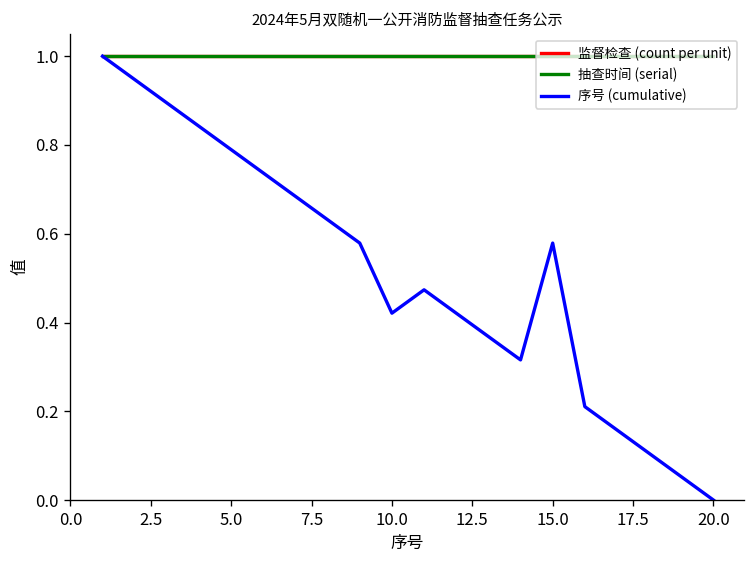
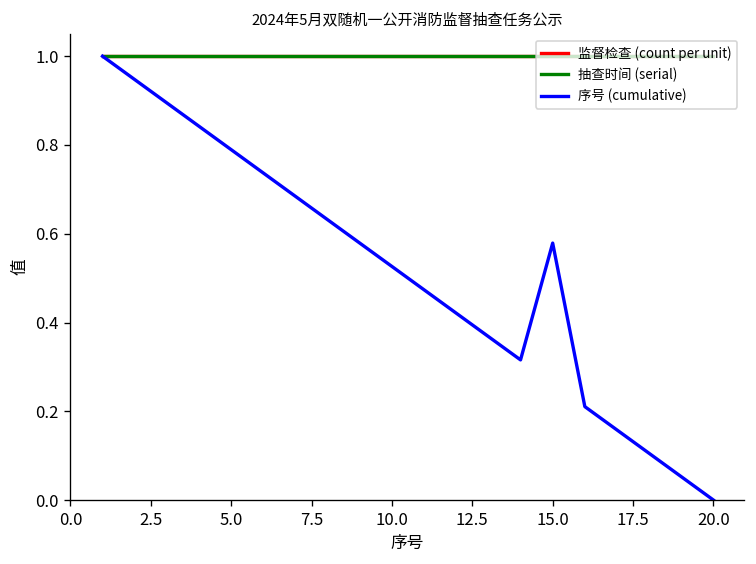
  {
    "抽查时间 (serial)": {
      "5.0": 1.00,
      "10.0": 1.00
    },
    "序号 (cumulative)": {
      "5.0": 0.79,
-     "10.0": 0.42,
+     "10.0": 0.53,
      "15.0": 0.58,
      "20.0": 0.00
    }
  }
